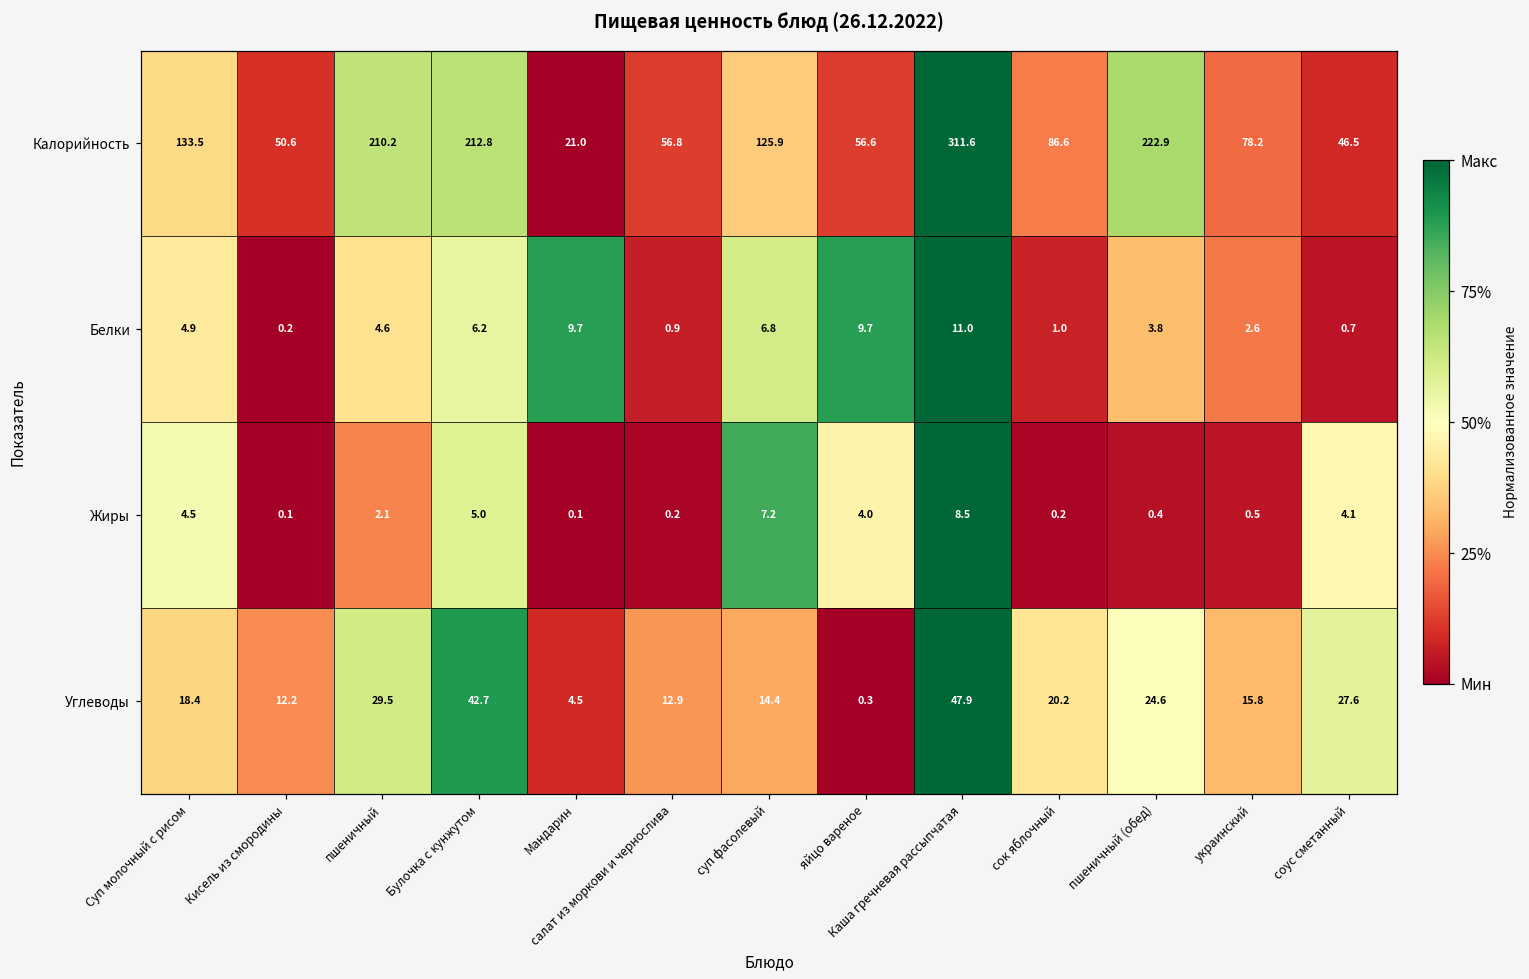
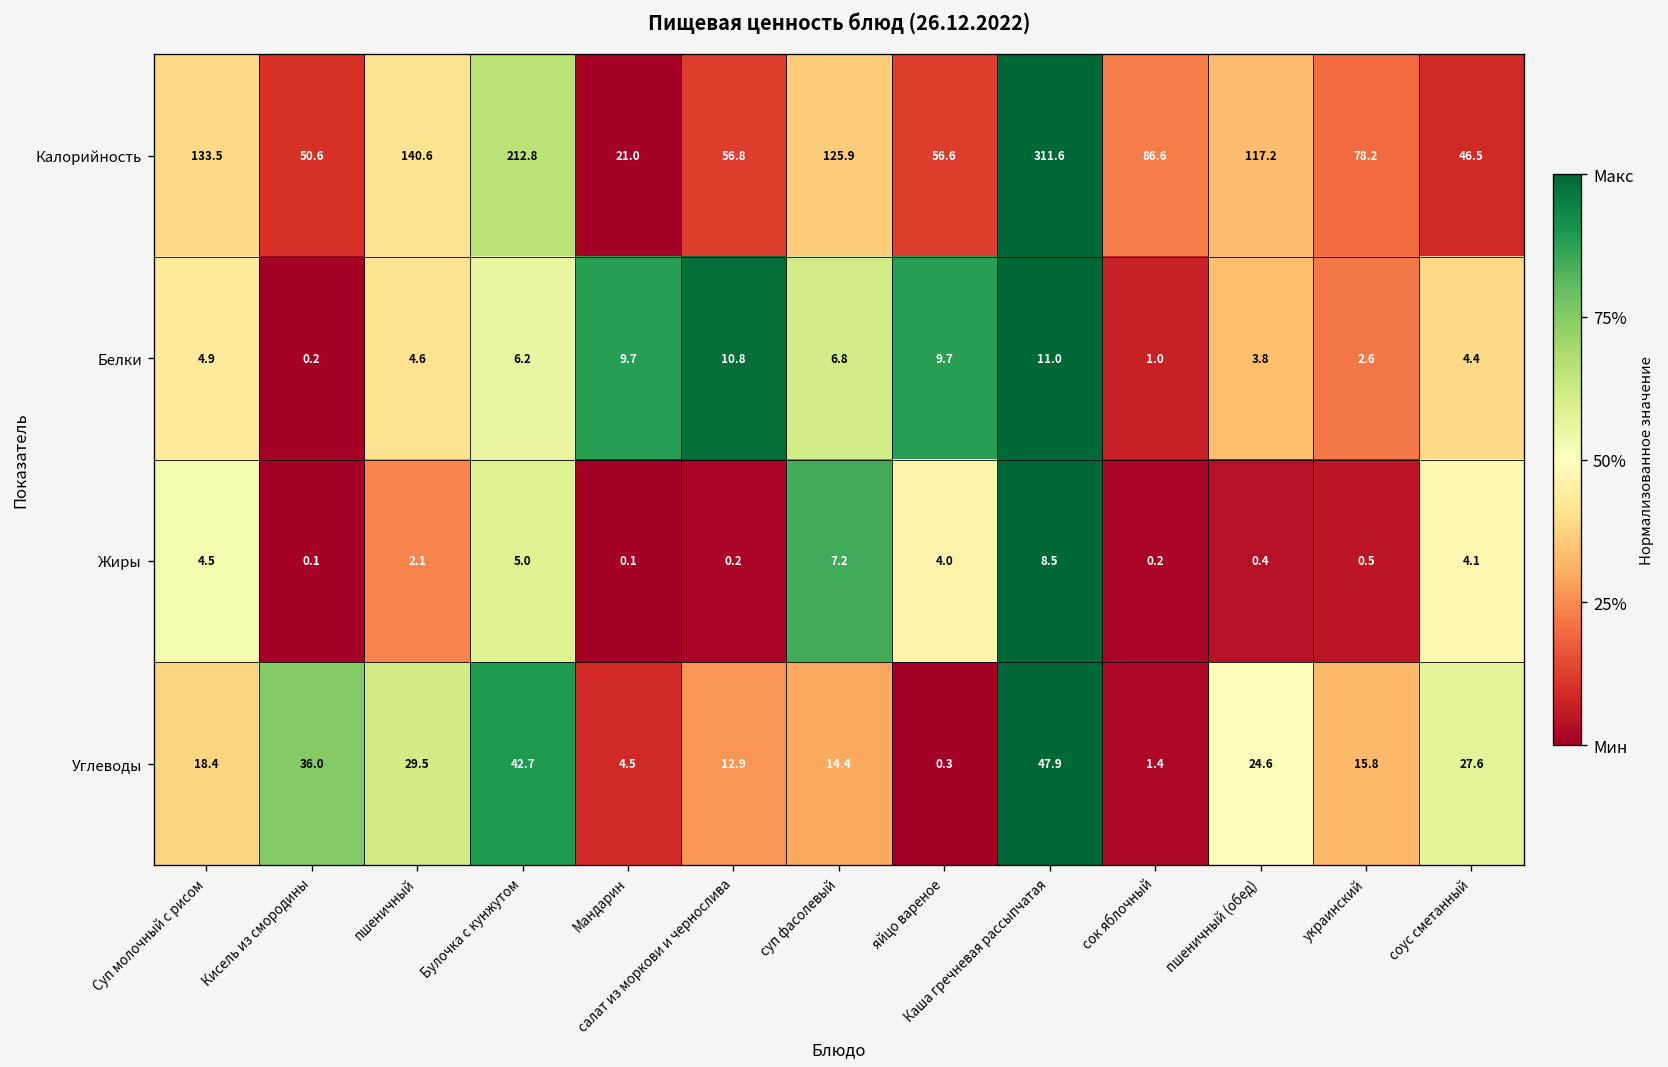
  {
    "Калорийность": {
      "Суп молочный с рисом": 133.5,
      "Кисель из смородины": 50.6,
-     "пшеничный": 210.2,
+     "пшеничный": 140.6,
      "Булочка с кунжутом": 212.8,
      "Мандарин": 21.0,
      "салат из моркови и чернослива": 56.8,
      "суп фасолевый": 125.9,
      "яйцо вареное": 56.6,
      "Каша гречневая рассыпчатая": 311.6,
      "сок яблочный": 86.6,
-     "пшеничный (обед)": 222.9,
+     "пшеничный (обед)": 117.2,
      "украинский": 78.2,
      "соус сметанный": 46.5
    },
    "Белки": {
      "Суп молочный с рисом": 4.9,
      "Кисель из смородины": 0.2,
      "пшеничный": 4.6,
      "Булочка с кунжутом": 6.2,
      "Мандарин": 9.7,
-     "салат из моркови и чернослива": 0.9,
+     "салат из моркови и чернослива": 10.8,
      "суп фасолевый": 6.8,
      "яйцо вареное": 9.7,
      "Каша гречневая рассыпчатая": 11.0,
      "сок яблочный": 1.0,
      "пшеничный (обед)": 3.8,
      "украинский": 2.6,
-     "соус сметанный": 0.7
+     "соус сметанный": 4.4
    },
    "Жиры": {
      "Суп молочный с рисом": 4.5,
      "Кисель из смородины": 0.1,
      "пшеничный": 2.1,
      "Булочка с кунжутом": 5.0,
      "Мандарин": 0.1,
      "салат из моркови и чернослива": 0.2,
      "суп фасолевый": 7.2,
      "яйцо вареное": 4.0,
      "Каша гречневая рассыпчатая": 8.5,
      "сок яблочный": 0.2,
      "пшеничный (обед)": 0.4,
      "украинский": 0.5,
      "соус сметанный": 4.1
    },
    "Углеводы": {
      "Суп молочный с рисом": 18.4,
-     "Кисель из смородины": 12.2,
+     "Кисель из смородины": 36.0,
      "пшеничный": 29.5,
      "Булочка с кунжутом": 42.7,
      "Мандарин": 4.5,
      "салат из моркови и чернослива": 12.9,
      "суп фасолевый": 14.4,
      "яйцо вареное": 0.3,
      "Каша гречневая рассыпчатая": 47.9,
-     "сок яблочный": 20.2,
+     "сок яблочный": 1.4,
      "пшеничный (обед)": 24.6,
      "украинский": 15.8,
      "соус сметанный": 27.6
    }
  }
